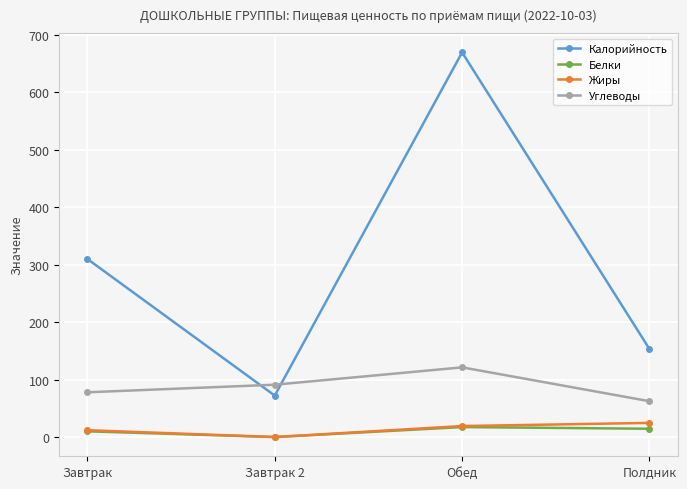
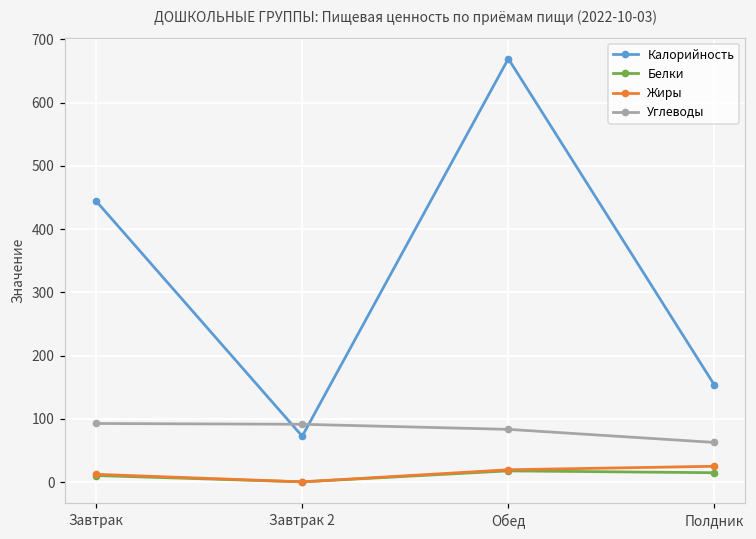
  {
    "Калорийность": {
-     "Завтрак": 310,
+     "Завтрак": 440,
      "Завтрак 2": 70,
      "Обед": 670,
      "Полдник": 150
    },
    "Белки": {
      "Полдник": 10
    },
    "Жиры": {
      "Полдник": 30
    },
    "Углеводы": {
-     "Завтрак": 80,
+     "Завтрак": 90,
      "Завтрак 2": 90,
-     "Обед": 120,
+     "Обед": 80,
      "Полдник": 60
    }
  }
